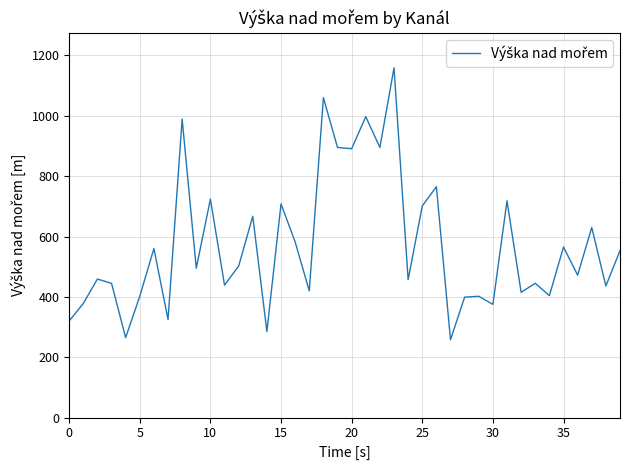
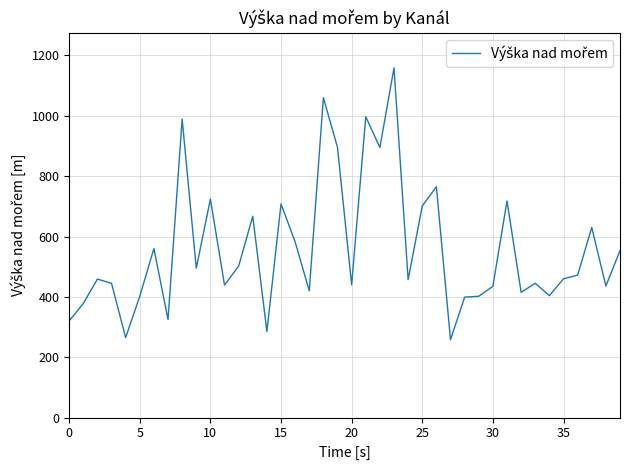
  {
    "0": 320,
    "5": 400,
    "10": 720,
    "15": 710,
-   "20": 890,
+   "20": 440,
    "25": 700,
-   "30": 380,
-   "35": 570
+   "30": 440,
+   "35": 460
  }
